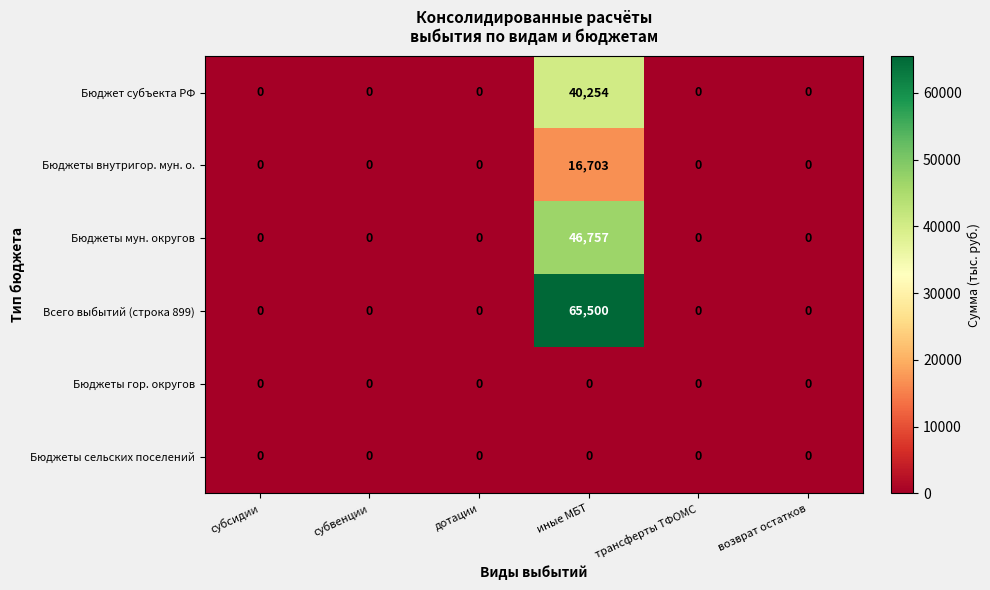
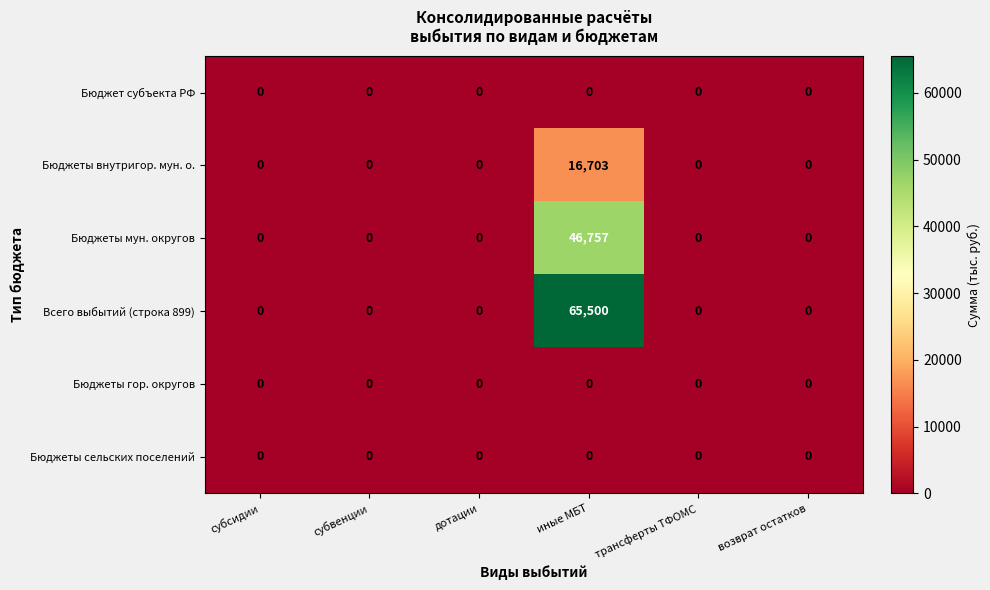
  {
    "Бюджет субъекта РФ": {
      "субсидии": "0",
      "субвенции": "0",
      "дотации": "0",
-     "иные МБТ": "40,254",
+     "иные МБТ": "0",
      "трансферты ТФОМС": "0",
      "возврат остатков": "0"
    },
    "Бюджеты внутригор. мун. о.": {
      "субсидии": "0",
      "субвенции": "0",
      "дотации": "0",
      "иные МБТ": "16,703",
      "трансферты ТФОМС": "0",
      "возврат остатков": "0"
    },
    "Бюджеты мун. округов": {
      "субсидии": "0",
      "субвенции": "0",
      "дотации": "0",
      "иные МБТ": "46,757",
      "трансферты ТФОМС": "0",
      "возврат остатков": "0"
    },
    "Всего выбытий (строка 899)": {
      "субсидии": "0",
      "субвенции": "0",
      "дотации": "0",
      "иные МБТ": "65,500",
      "трансферты ТФОМС": "0",
      "возврат остатков": "0"
    },
    "Бюджеты гор. округов": {
      "субсидии": "0",
      "субвенции": "0",
      "дотации": "0",
      "иные МБТ": "0",
      "трансферты ТФОМС": "0",
      "возврат остатков": "0"
    },
    "Бюджеты сельских поселений": {
      "субсидии": "0",
      "субвенции": "0",
      "дотации": "0",
      "иные МБТ": "0",
      "трансферты ТФОМС": "0",
      "возврат остатков": "0"
    }
  }
